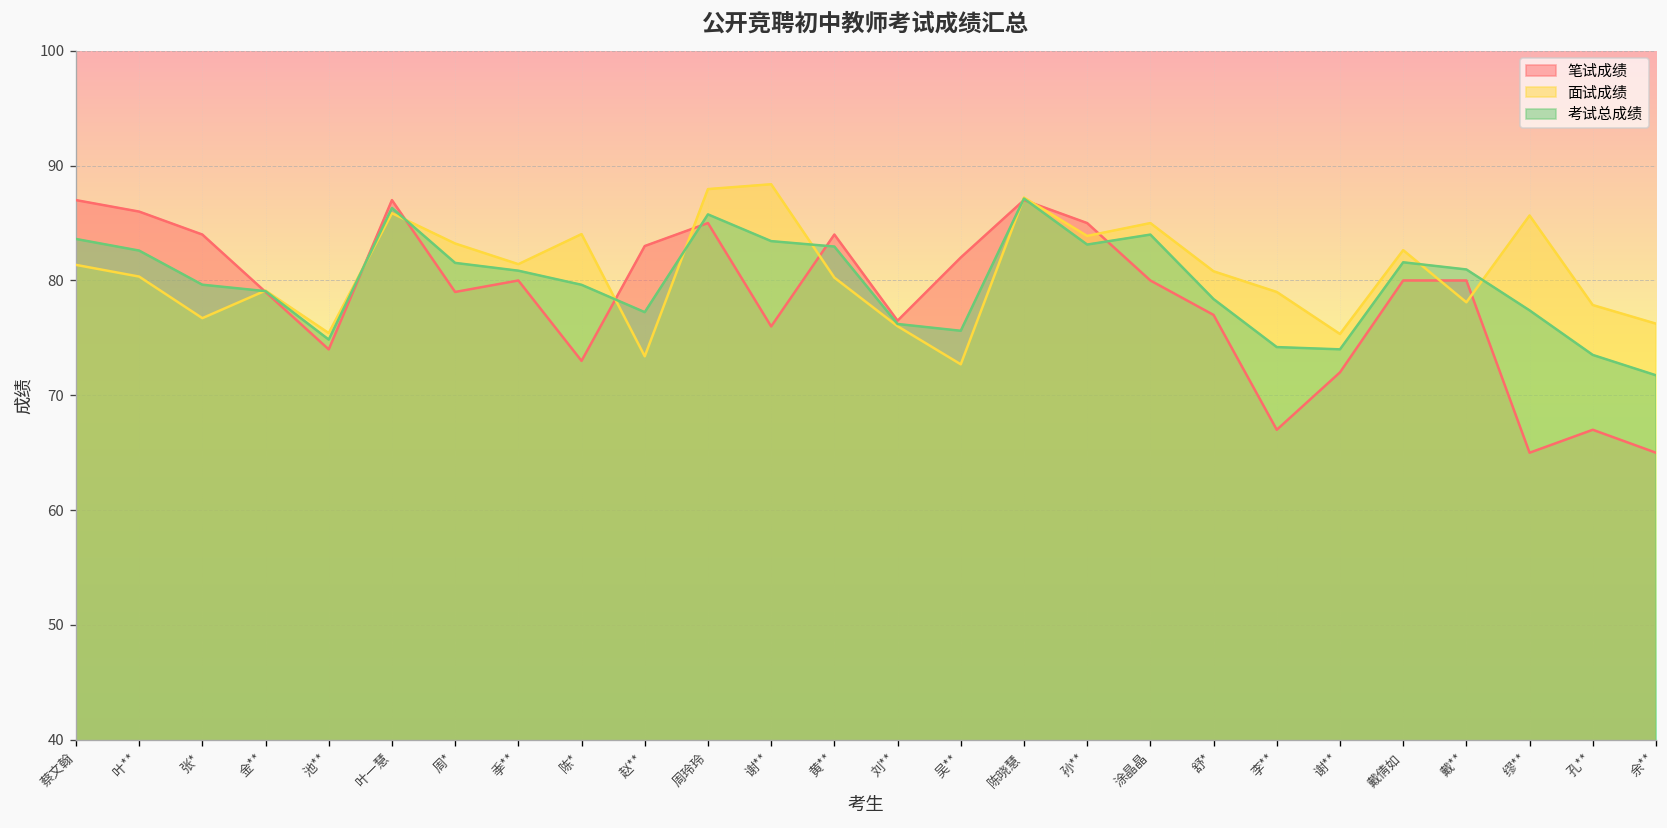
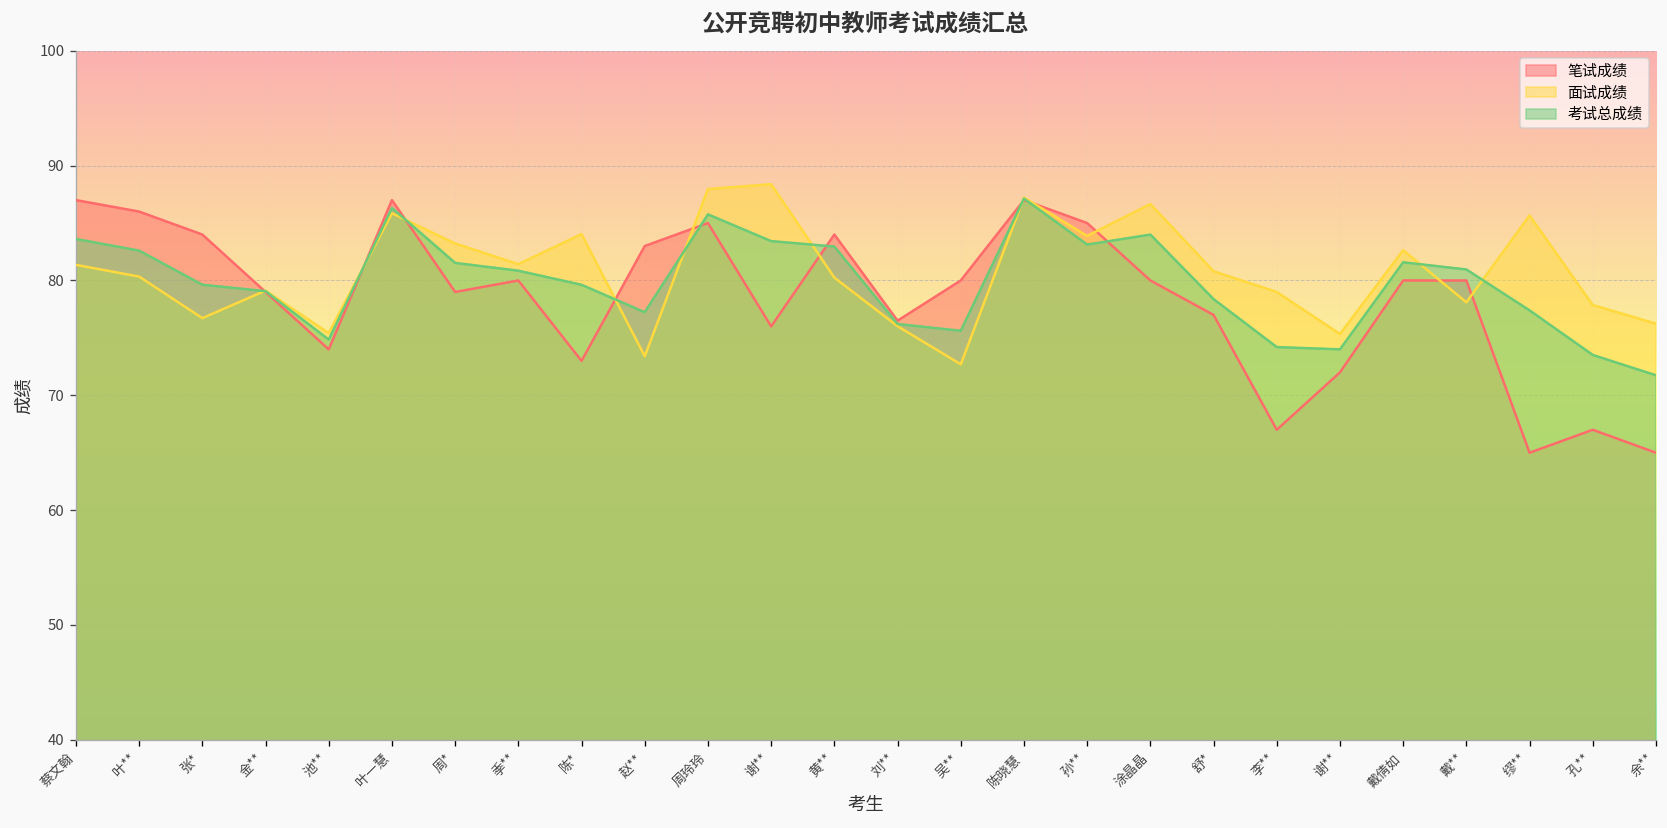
  {
    "笔试成绩": {
      "蔡文翰": 87,
      "叶**": 86,
      "张*": 84,
      "池**": 74,
      "叶一慧": 87,
      "周*": 79,
      "季**": 80,
      "陈*": 73,
      "赵**": 83,
      "周玲玲": 85,
      "黄**": 84,
      "刘**": 77,
-     "吴**": 82,
+     "吴**": 80,
      "孙**": 85,
      "涂晶晶": 80,
      "舒*": 77,
      "李**": 67,
      "戴倩如": 80,
      "戴**": 80,
      "缪**": 65,
      "孔**": 67,
      "余**": 65
    },
    "面试成绩": {
      "蔡文翰": 81,
      "叶**": 80,
      "张*": 77,
      "池**": 75,
      "叶一慧": 86,
      "周*": 83,
      "季**": 81,
      "陈*": 84,
      "赵**": 73,
      "周玲玲": 88,
      "黄**": 80,
      "吴**": 73,
      "孙**": 84,
-     "涂晶晶": 85,
+     "涂晶晶": 87,
      "舒*": 81,
      "李**": 79,
      "戴倩如": 83,
      "戴**": 78,
      "缪**": 86,
      "孔**": 78,
      "余**": 76
    },
    "考试总成绩": {
      "蔡文翰": 84,
      "叶**": 83,
      "张*": 80,
      "池**": 75,
      "叶一慧": 86,
      "周*": 82,
      "季**": 81,
      "陈*": 80,
      "赵**": 77,
      "周玲玲": 86,
      "黄**": 83,
      "吴**": 76,
      "孙**": 83,
      "涂晶晶": 84,
      "舒*": 78,
      "李**": 74,
      "戴倩如": 82,
      "戴**": 81,
      "缪**": 77,
      "孔**": 74,
      "余**": 72
    }
  }
